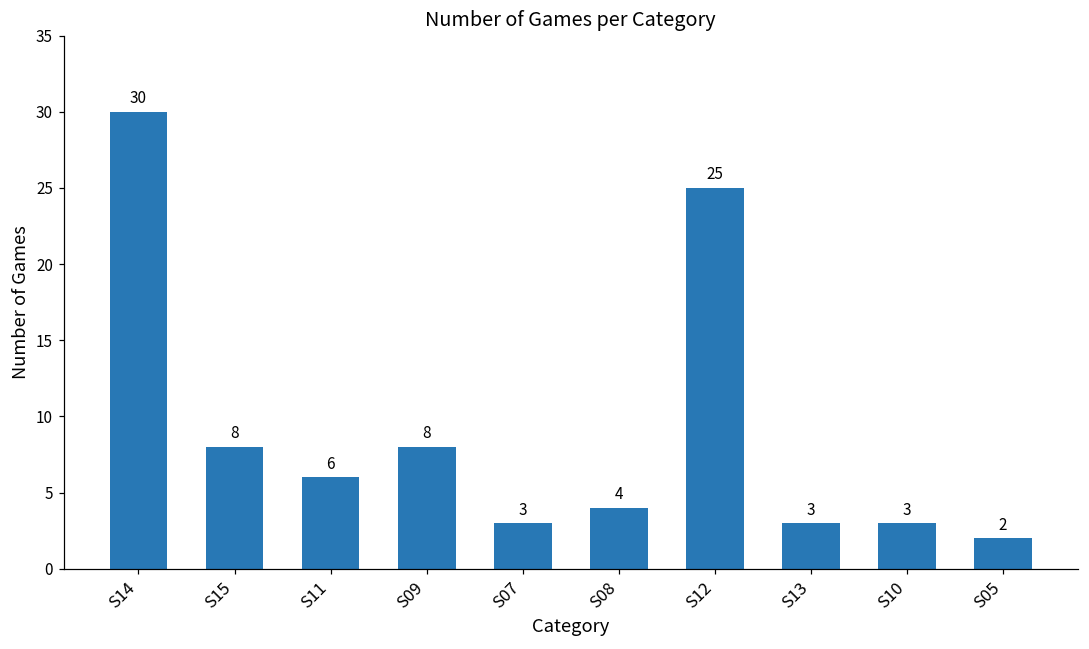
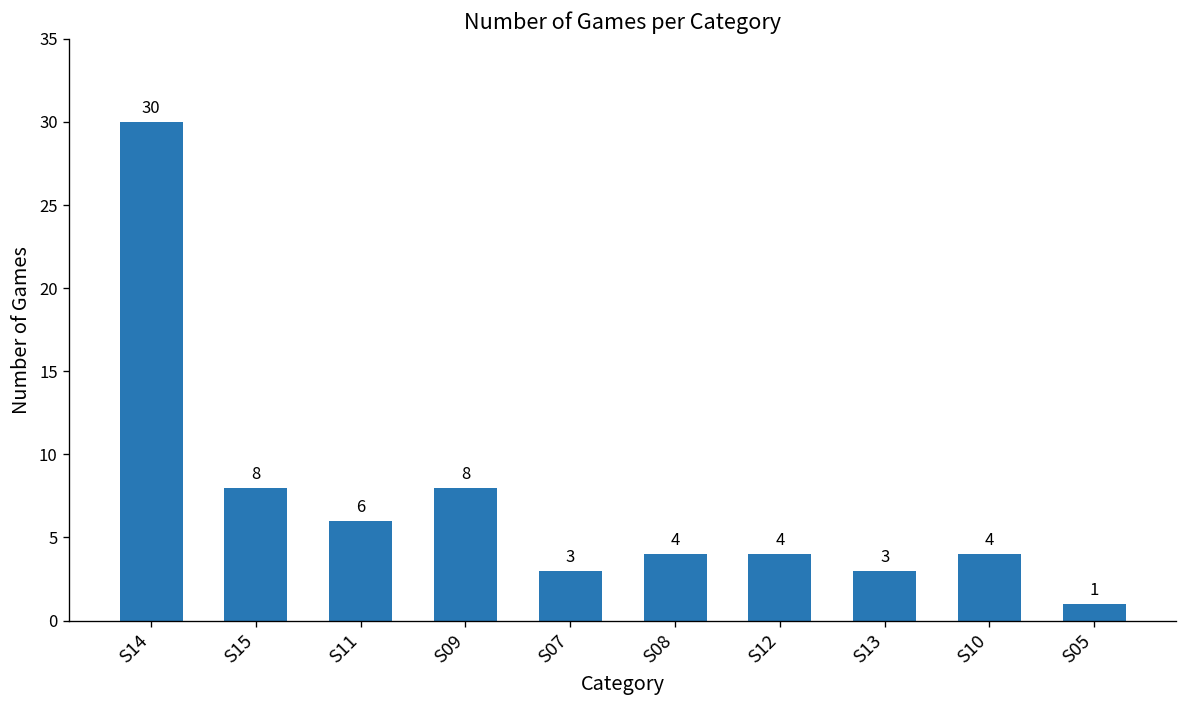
  {
    "S14": 30,
    "S15": 8,
    "S11": 6,
    "S09": 8,
    "S07": 3,
    "S08": 4,
-   "S12": 25,
+   "S12": 4,
    "S13": 3,
-   "S10": 3,
-   "S05": 2
+   "S10": 4,
+   "S05": 1
  }
